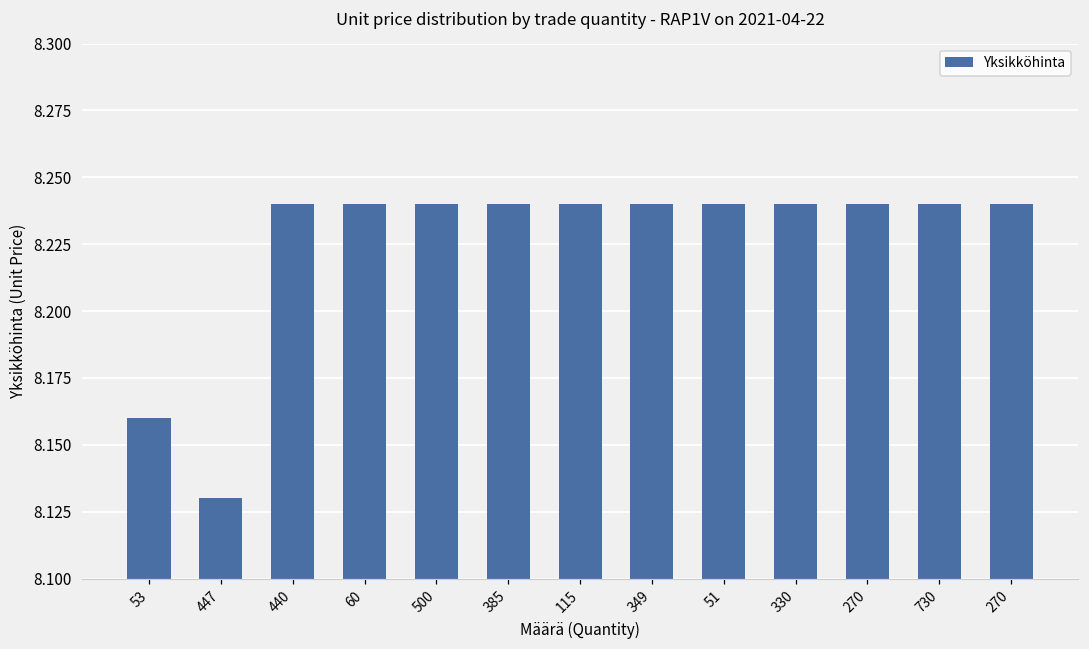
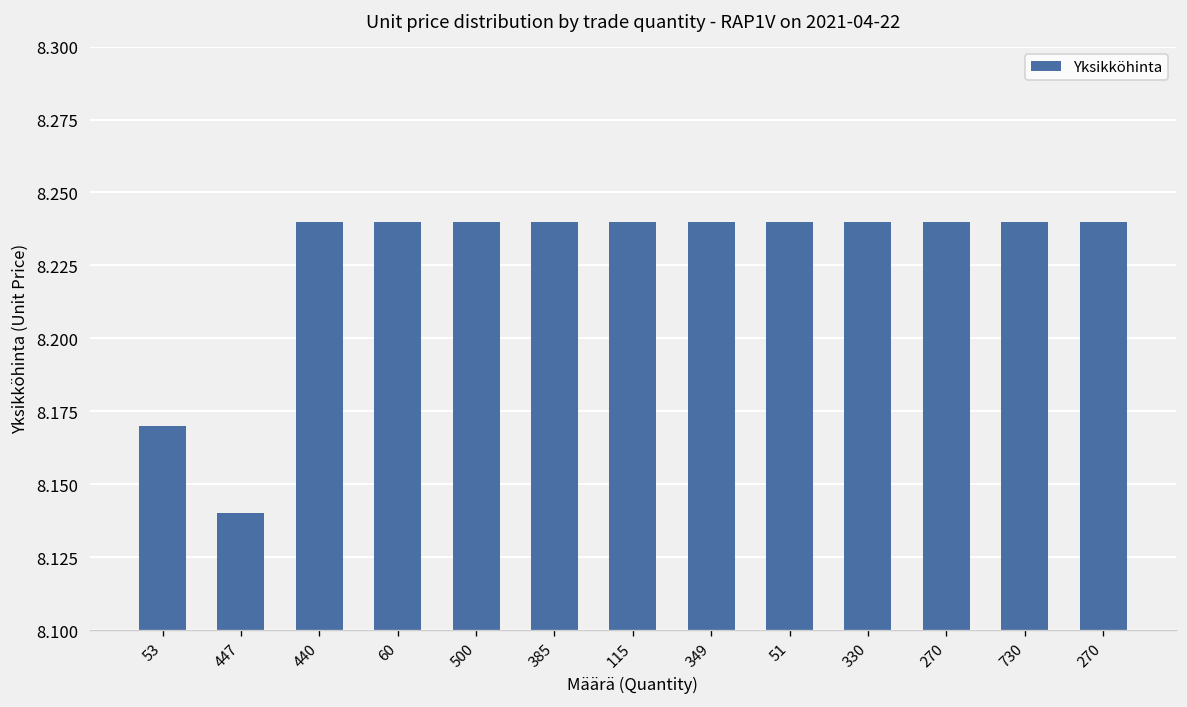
  {
-   "53": 8.16,
-   "447": 8.13,
+   "53": 8.17,
+   "447": 8.14,
    "440": 8.24,
    "60": 8.24,
    "500": 8.24,
    "385": 8.24,
    "115": 8.24,
    "349": 8.24,
    "51": 8.24,
    "330": 8.24,
    "730": 8.24
  }
